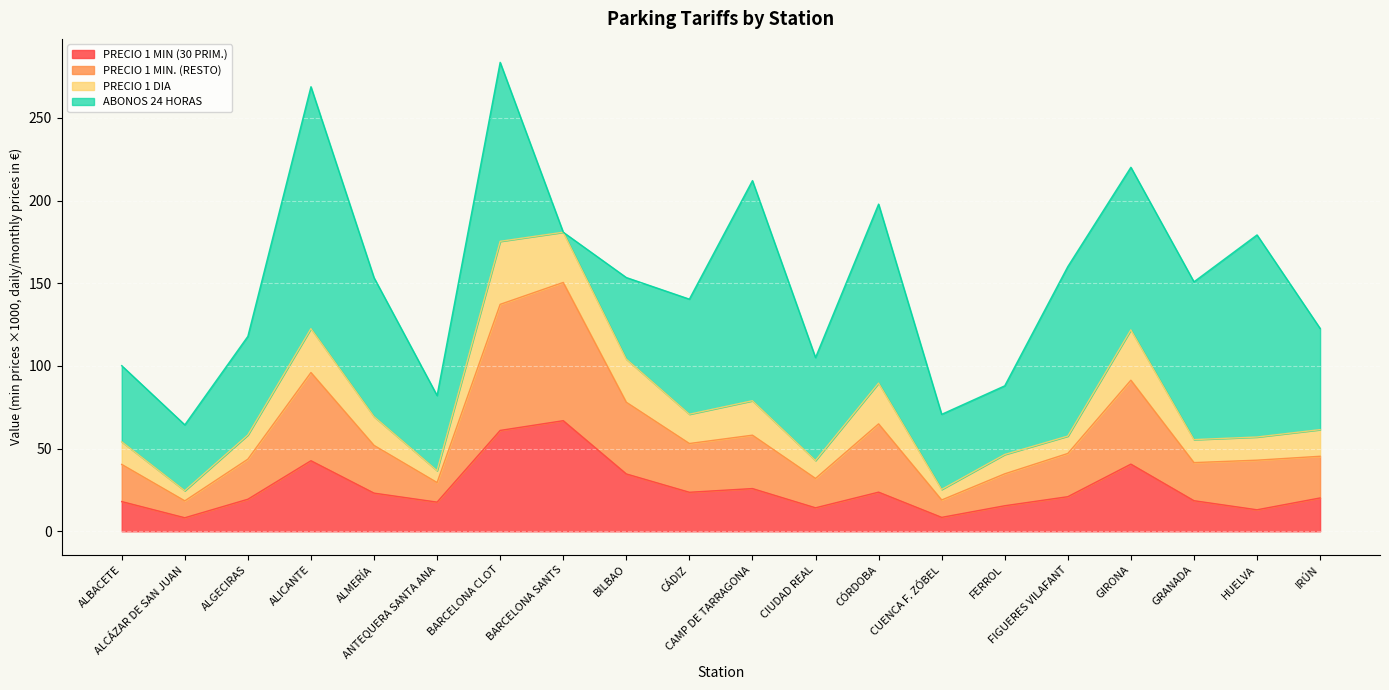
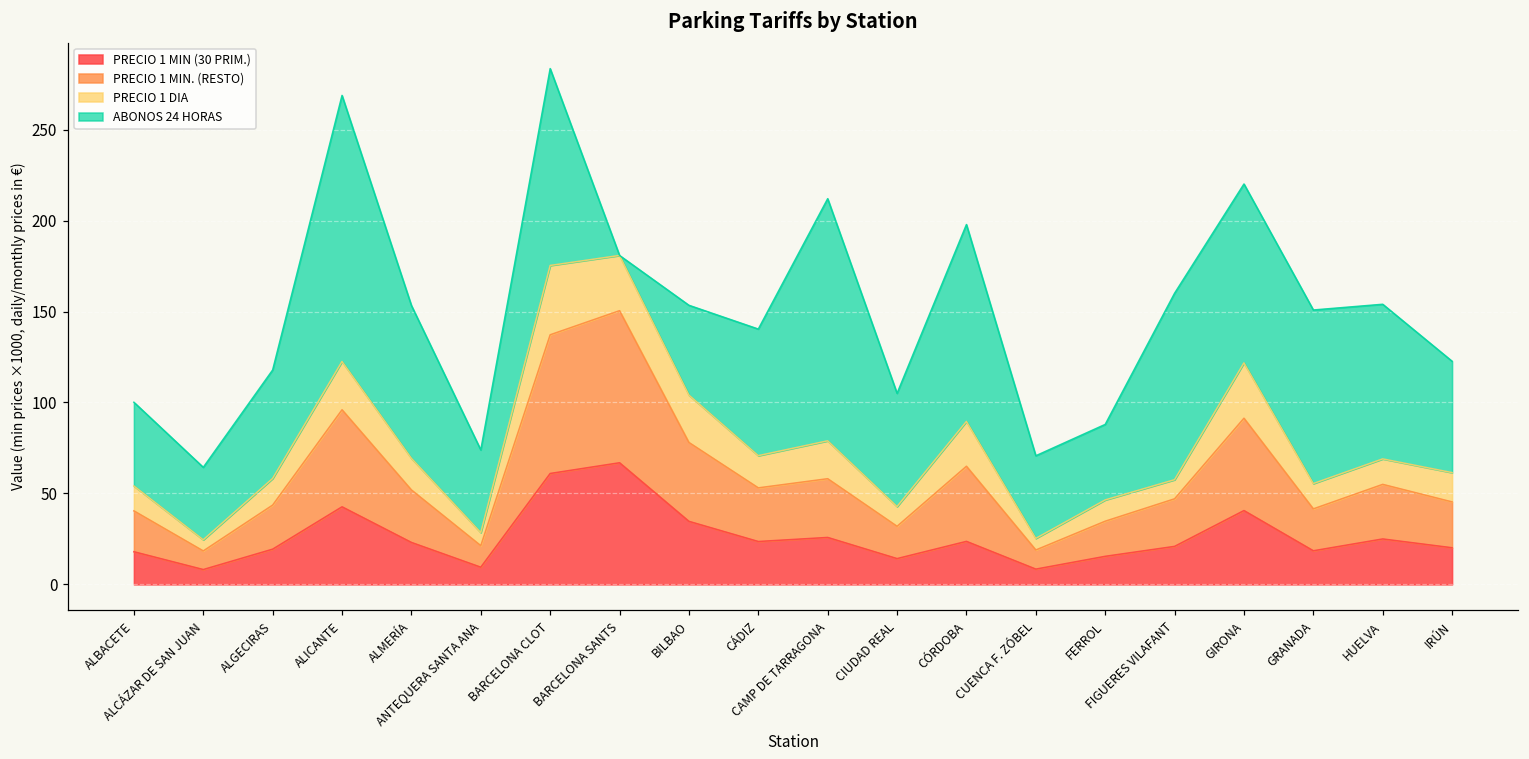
  {
    "PRECIO 1 MIN (30 PRIM.)": {
      "ALBACETE": 18,
      "ALCÁZAR DE SAN JUAN": 8,
      "ALGECIRAS": 19,
      "ALICANTE": 43,
      "ALMERÍA": 23,
-     "ANTEQUERA SANTA ANA": 18,
+     "ANTEQUERA SANTA ANA": 9,
      "BARCELONA CLOT": 61,
      "BARCELONA SANTS": 67,
      "BILBAO": 35,
      "CÁDIZ": 24,
      "CAMP DE TARRAGONA": 26,
      "CIUDAD REAL": 14,
      "CÓRDOBA": 24,
      "CUENCA F. ZÓBEL": 8,
      "FERROL": 15,
      "FIGUERES VILAFANT": 21,
      "GIRONA": 41,
      "GRANADA": 18,
-     "HUELVA": 13,
+     "HUELVA": 25,
      "IRÚN": 20
    },
    "PRECIO 1 MIN. (RESTO)": {
      "ALBACETE": 22,
      "ALCÁZAR DE SAN JUAN": 10,
      "ALGECIRAS": 24,
      "ALICANTE": 53,
      "ALMERÍA": 29,
      "ANTEQUERA SANTA ANA": 12,
      "BARCELONA CLOT": 76,
      "BARCELONA SANTS": 84,
      "BILBAO": 43,
      "CÁDIZ": 29,
      "CAMP DE TARRAGONA": 32,
      "CIUDAD REAL": 18,
      "CÓRDOBA": 41,
      "CUENCA F. ZÓBEL": 11,
      "FERROL": 19,
      "FIGUERES VILAFANT": 26,
      "GIRONA": 51,
      "GRANADA": 23,
      "HUELVA": 30,
      "IRÚN": 25
    },
    "PRECIO 1 DIA": {
      "ALBACETE": 14,
      "ALCÁZAR DE SAN JUAN": 6,
      "ALGECIRAS": 15,
      "ALICANTE": 27,
      "ALMERÍA": 17,
      "ANTEQUERA SANTA ANA": 7,
      "BARCELONA CLOT": 38,
      "BILBAO": 26,
      "CÁDIZ": 18,
      "CAMP DE TARRAGONA": 21,
      "CIUDAD REAL": 11,
      "CÓRDOBA": 25,
      "CUENCA F. ZÓBEL": 6,
      "FERROL": 12,
      "FIGUERES VILAFANT": 11,
      "GIRONA": 30,
      "GRANADA": 14,
      "HUELVA": 14,
      "IRÚN": 16
    },
    "ABONOS 24 HORAS": {
      "ALBACETE": 46,
      "ALCÁZAR DE SAN JUAN": 40,
      "ALGECIRAS": 60,
      "ALICANTE": 146,
      "ALMERÍA": 84,
      "ANTEQUERA SANTA ANA": 45,
      "BARCELONA CLOT": 108,
      "BILBAO": 49,
      "CÁDIZ": 70,
      "CAMP DE TARRAGONA": 133,
      "CIUDAD REAL": 62,
      "CÓRDOBA": 108,
      "CUENCA F. ZÓBEL": 45,
      "FERROL": 42,
      "FIGUERES VILAFANT": 102,
      "GIRONA": 98,
      "GRANADA": 95,
-     "HUELVA": 122,
+     "HUELVA": 85,
      "IRÚN": 61
    }
  }
